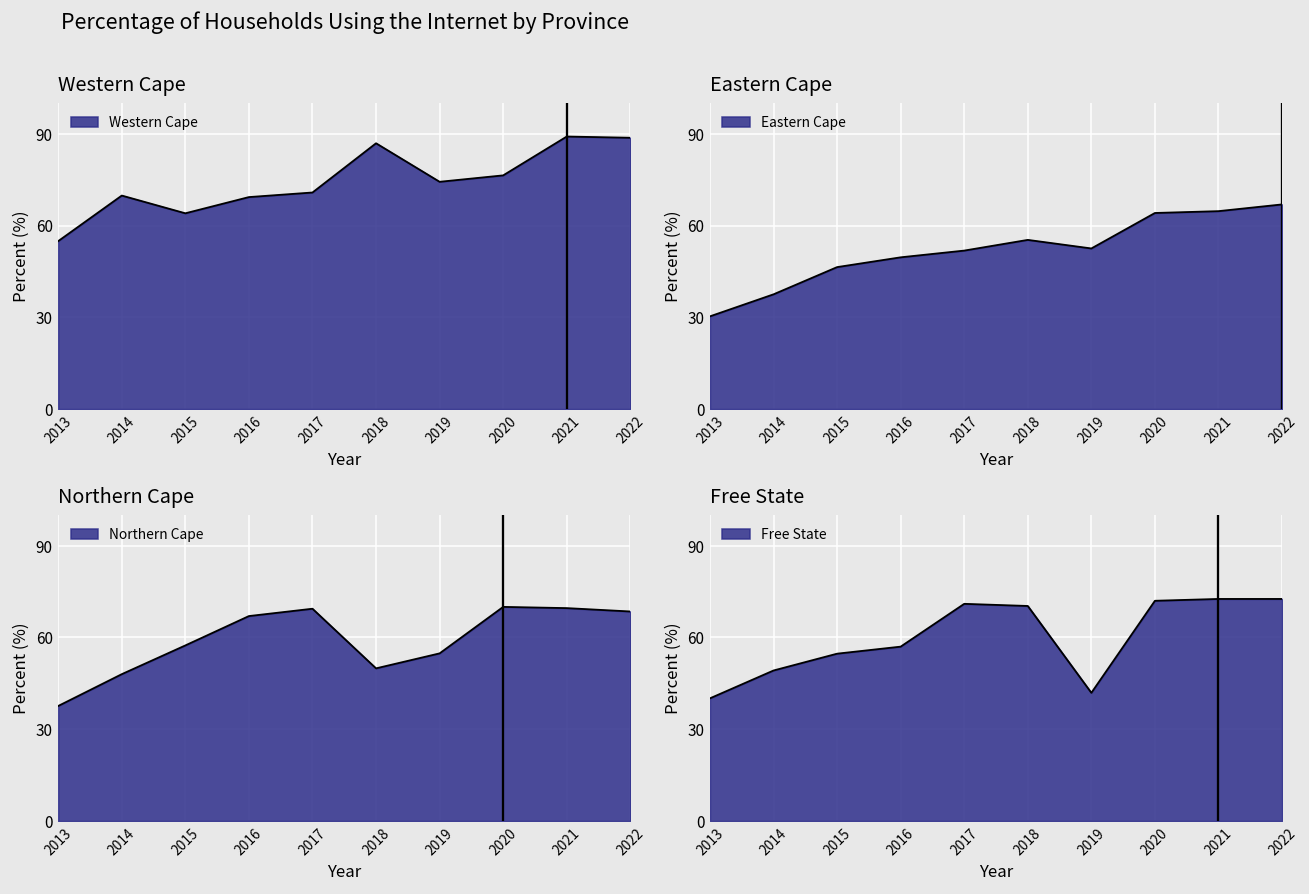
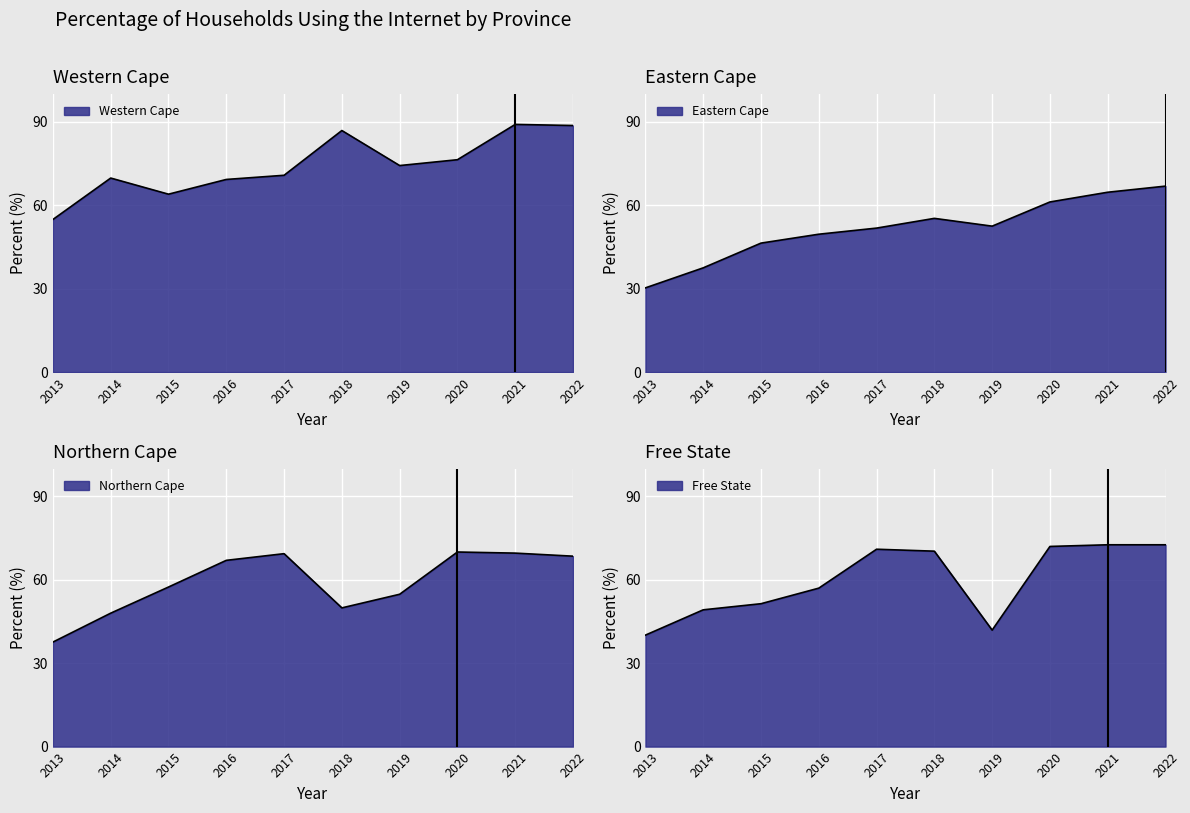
  {
    "Western Cape": {
      "2013": 55,
      "2014": 70,
      "2015": 64,
      "2016": 69,
      "2017": 71,
      "2018": 87,
      "2019": 74,
      "2020": 76,
      "2021": 89,
      "2022": 89
    },
    "Eastern Cape": {
      "2013": 30,
      "2014": 38,
      "2015": 46,
      "2016": 50,
      "2017": 52,
      "2018": 55,
      "2019": 53,
-     "2020": 64,
+     "2020": 61,
      "2021": 65,
      "2022": 67
    },
    "Northern Cape": {
      "2013": 38,
      "2014": 48,
      "2015": 57,
      "2016": 67,
      "2017": 69,
      "2018": 50,
      "2019": 55,
      "2020": 70,
      "2021": 70,
      "2022": 69
    },
    "Free State": {
      "2013": 40,
      "2014": 49,
-     "2015": 55,
+     "2015": 51,
      "2016": 57,
      "2017": 71,
      "2018": 70,
      "2019": 42,
      "2020": 72,
      "2021": 73,
      "2022": 73
    }
  }
